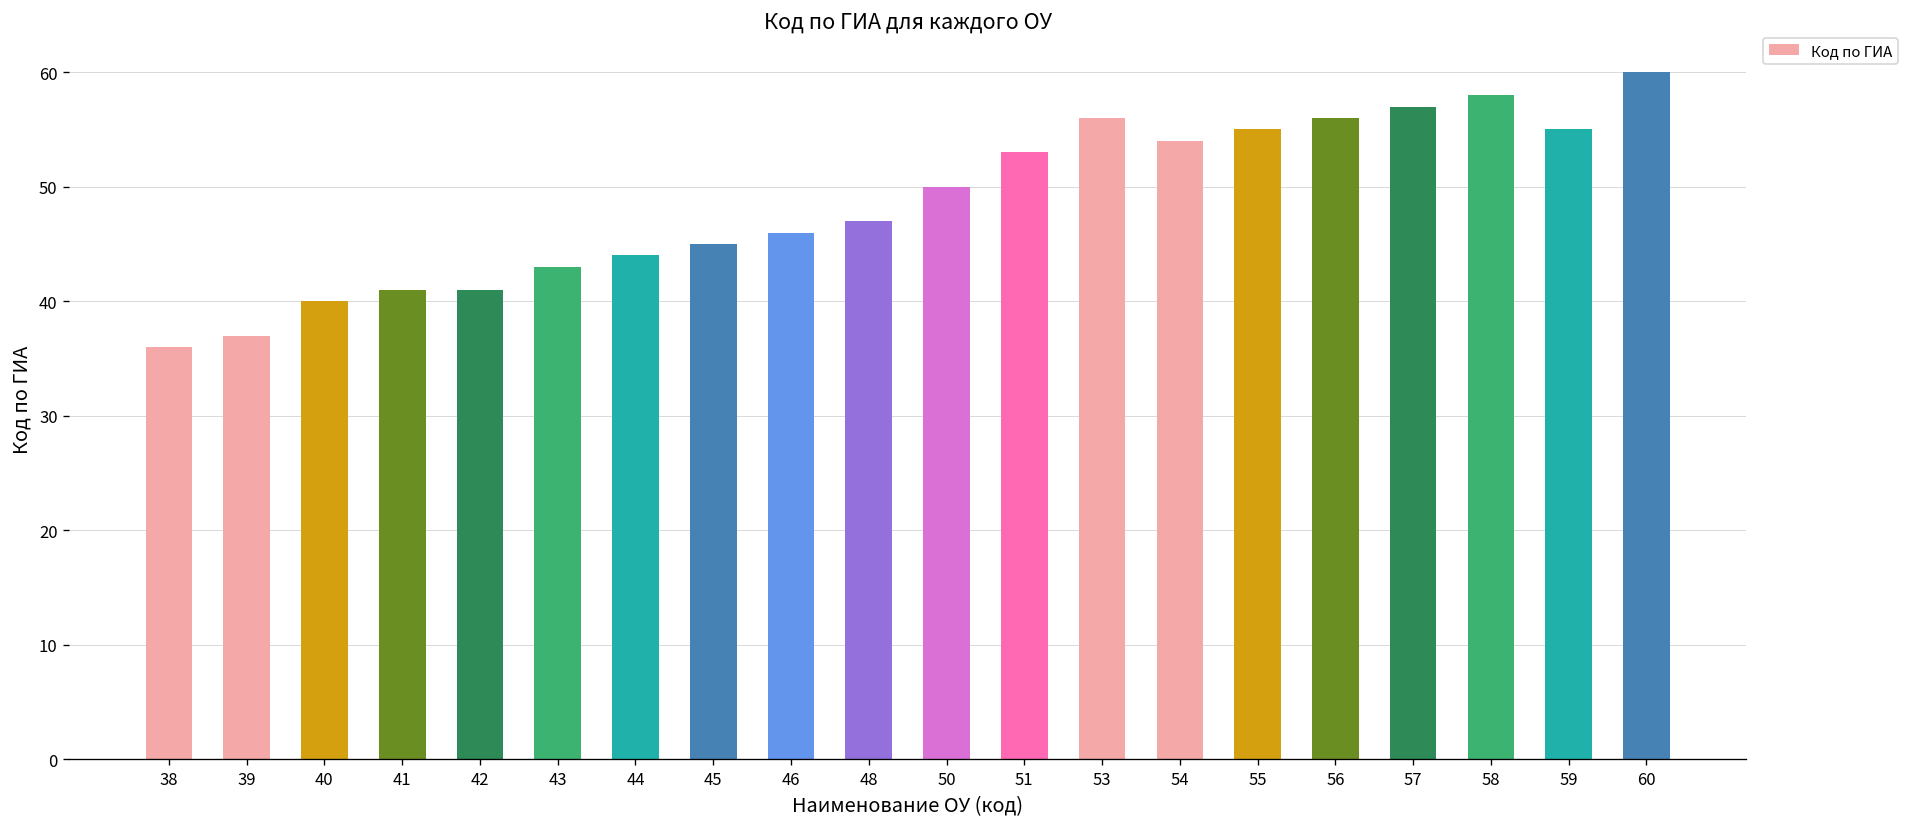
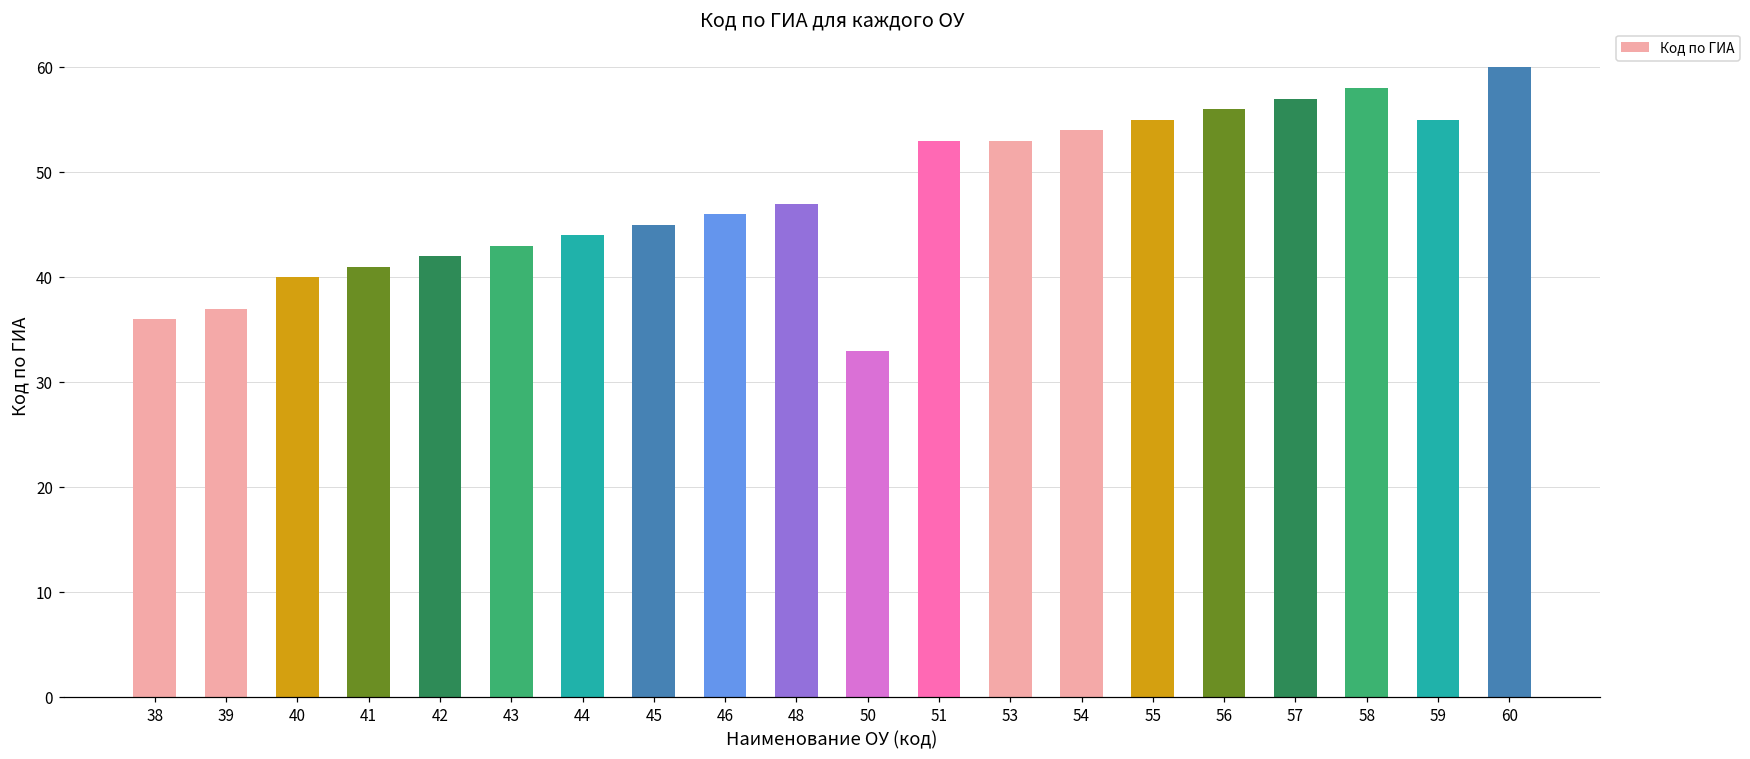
  {
    "38": 36,
    "39": 37,
    "40": 40,
    "41": 41,
-   "42": 41,
+   "42": 42,
    "43": 43,
    "44": 44,
    "45": 45,
    "46": 46,
    "48": 47,
-   "50": 50,
+   "50": 33,
    "51": 53,
-   "53": 56,
+   "53": 53,
    "54": 54,
    "55": 55,
    "56": 56,
    "57": 57,
    "58": 58,
    "59": 55,
    "60": 60
  }
